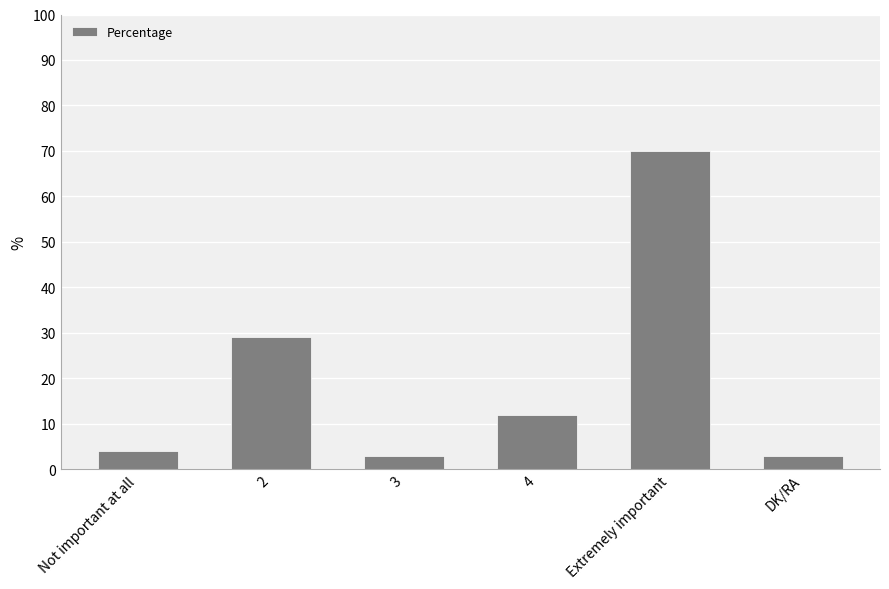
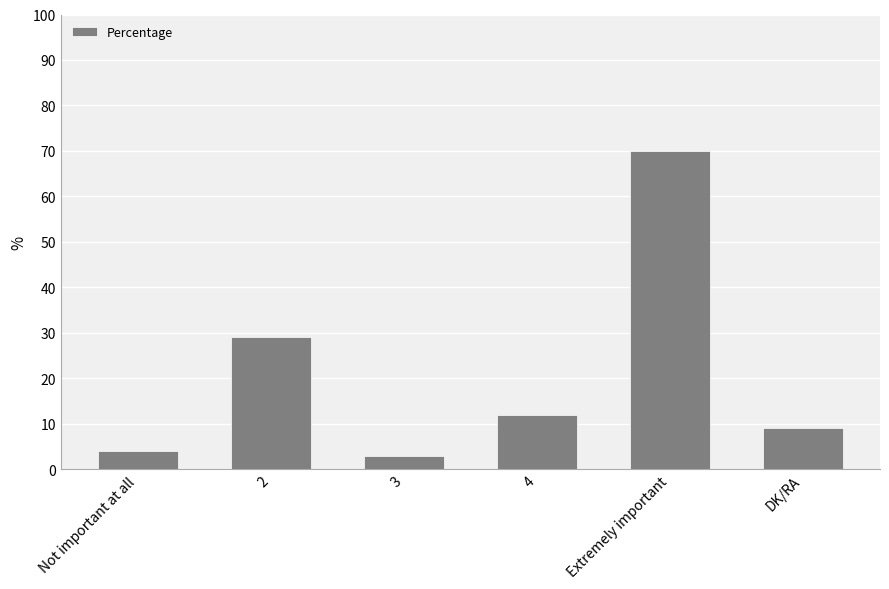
  {
    "Not important at all": 4,
    "2": 29,
    "3": 3,
    "4": 12,
    "Extremely important": 70,
-   "DK/RA": 3
+   "DK/RA": 9
  }
